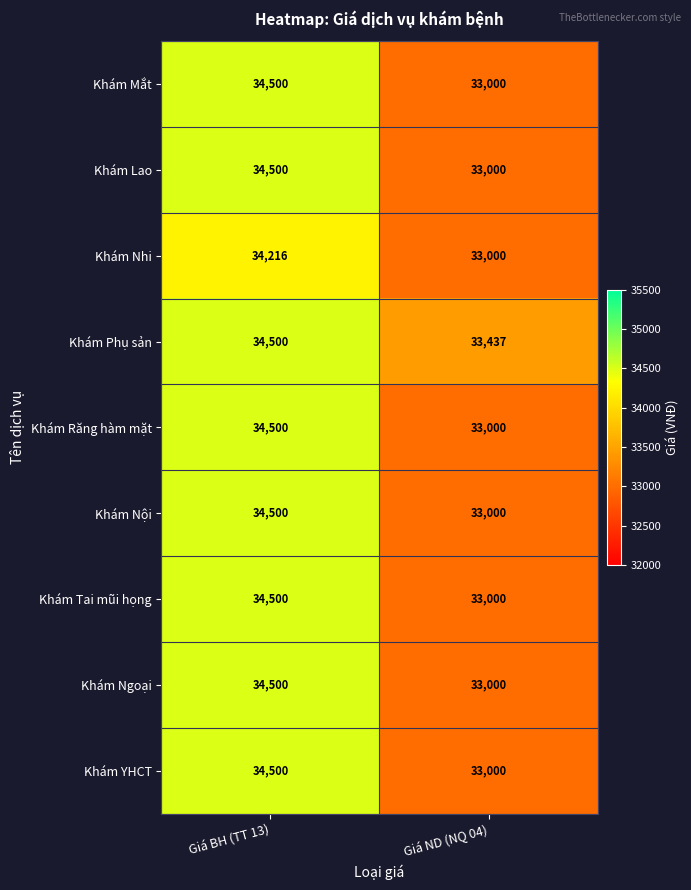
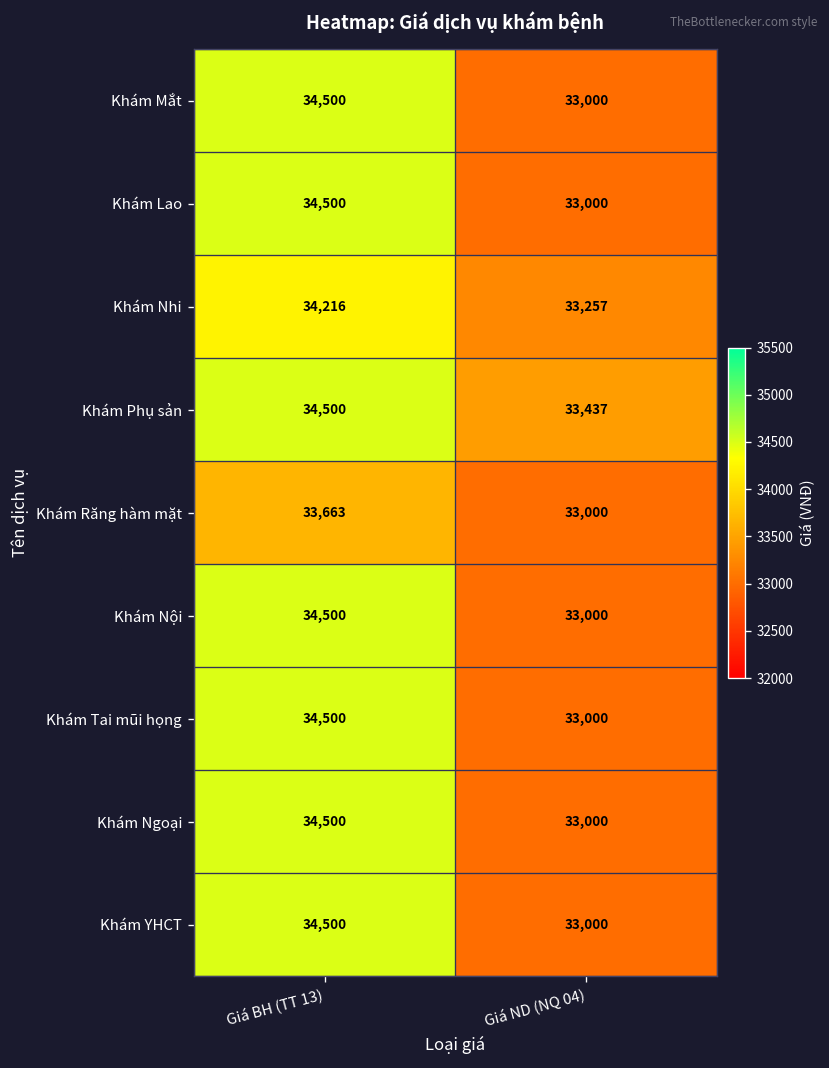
  {
    "Khám Mắt": {
      "Giá BH (TT 13)": "34,500",
      "Giá ND (NQ 04)": "33,000"
    },
    "Khám Lao": {
      "Giá BH (TT 13)": "34,500",
      "Giá ND (NQ 04)": "33,000"
    },
    "Khám Nhi": {
      "Giá BH (TT 13)": "34,216",
-     "Giá ND (NQ 04)": "33,000"
+     "Giá ND (NQ 04)": "33,257"
    },
    "Khám Phụ sản": {
      "Giá BH (TT 13)": "34,500",
      "Giá ND (NQ 04)": "33,437"
    },
    "Khám Răng hàm mặt": {
-     "Giá BH (TT 13)": "34,500",
+     "Giá BH (TT 13)": "33,663",
      "Giá ND (NQ 04)": "33,000"
    },
    "Khám Nội": {
      "Giá BH (TT 13)": "34,500",
      "Giá ND (NQ 04)": "33,000"
    },
    "Khám Tai mũi họng": {
      "Giá BH (TT 13)": "34,500",
      "Giá ND (NQ 04)": "33,000"
    },
    "Khám Ngoại": {
      "Giá BH (TT 13)": "34,500",
      "Giá ND (NQ 04)": "33,000"
    },
    "Khám YHCT": {
      "Giá BH (TT 13)": "34,500",
      "Giá ND (NQ 04)": "33,000"
    }
  }
